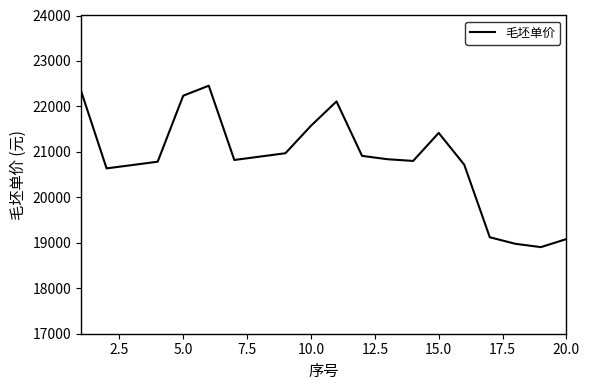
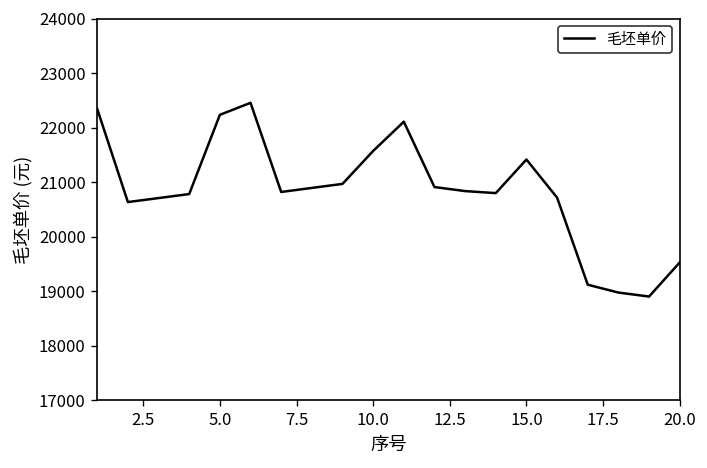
  {
    "5.0": 22200,
    "10.0": 21600,
    "15.0": 21400,
-   "20.0": 19100
+   "20.0": 19500
  }
